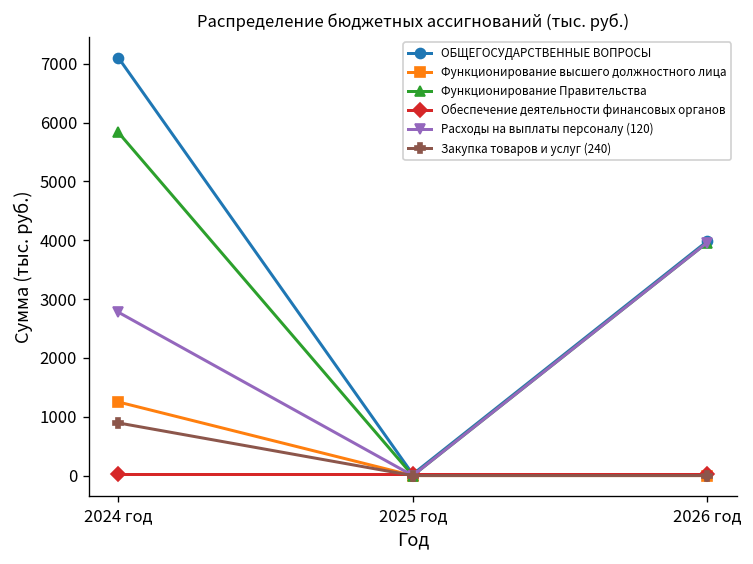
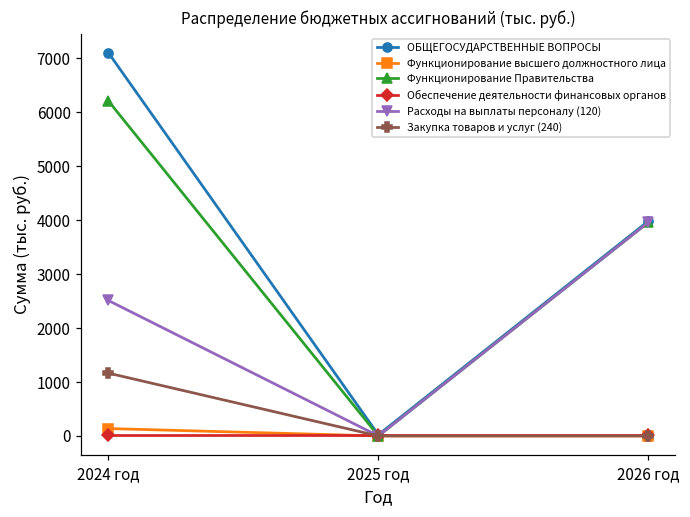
  {
    "ОБЩЕГОСУДАРСТВЕННЫЕ ВОПРОСЫ": {
      "2024 год": 7100
    },
    "Функционирование высшего должностного лица": {
-     "2024 год": 1300
+     "2024 год": 100
    },
    "Функционирование Правительства": {
-     "2024 год": 5800
+     "2024 год": 6200
    },
    "Обеспечение деятельности финансовых органов": {
      "2024 год": 0
    },
    "Расходы на выплаты персоналу (120)": {
-     "2024 год": 2800
+     "2024 год": 2500
    },
    "Закупка товаров и услуг (240)": {
-     "2024 год": 900
+     "2024 год": 1200
    }
  }
